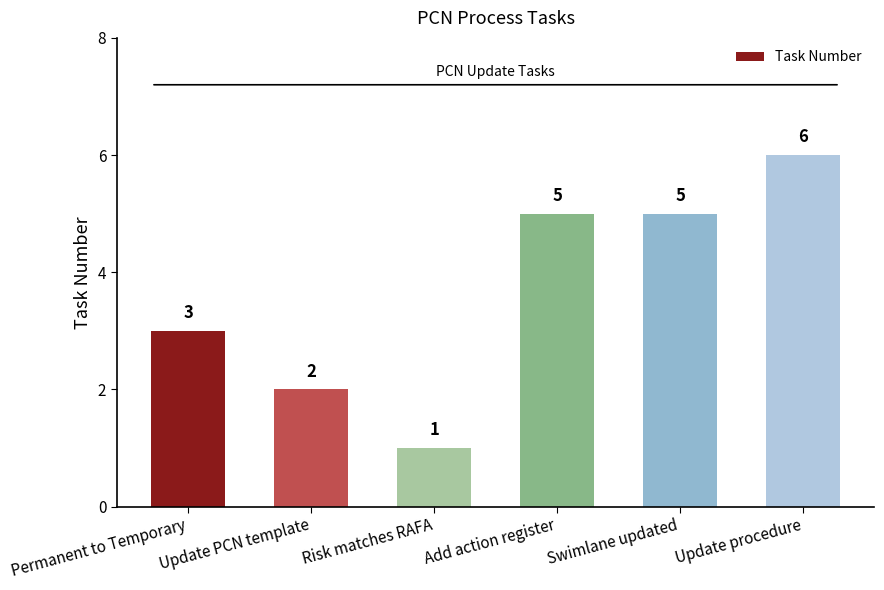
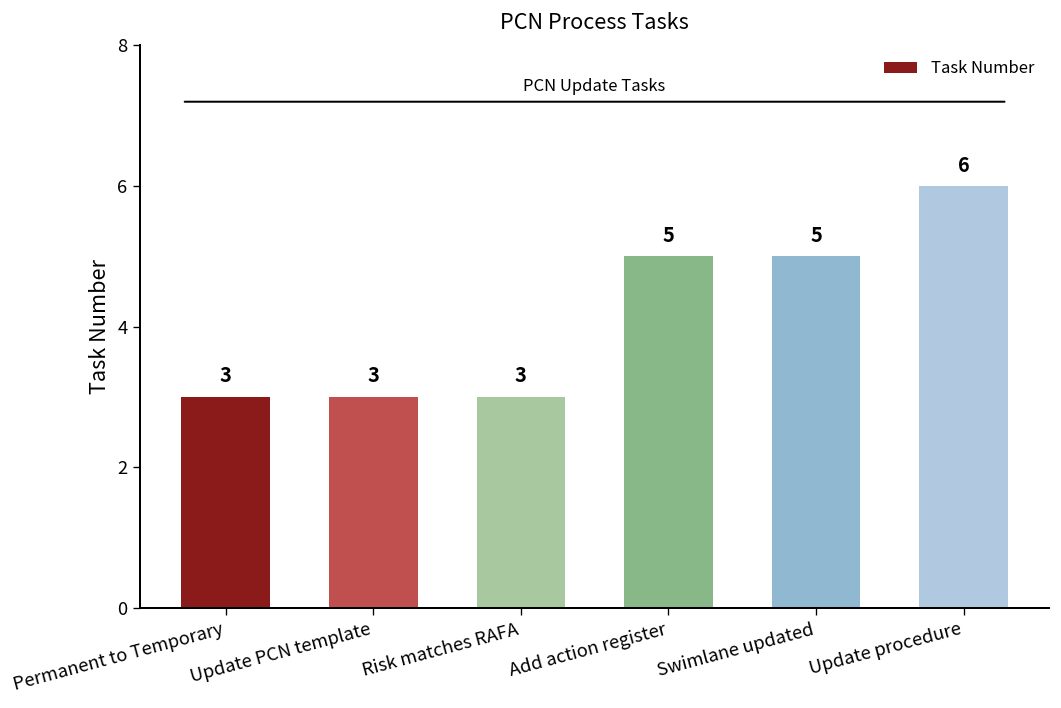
  {
    "Permanent to Temporary": 3,
-   "Update PCN template": 2,
-   "Risk matches RAFA": 1,
+   "Update PCN template": 3,
+   "Risk matches RAFA": 3,
    "Add action register": 5,
    "Swimlane updated": 5,
    "Update procedure": 6
  }
